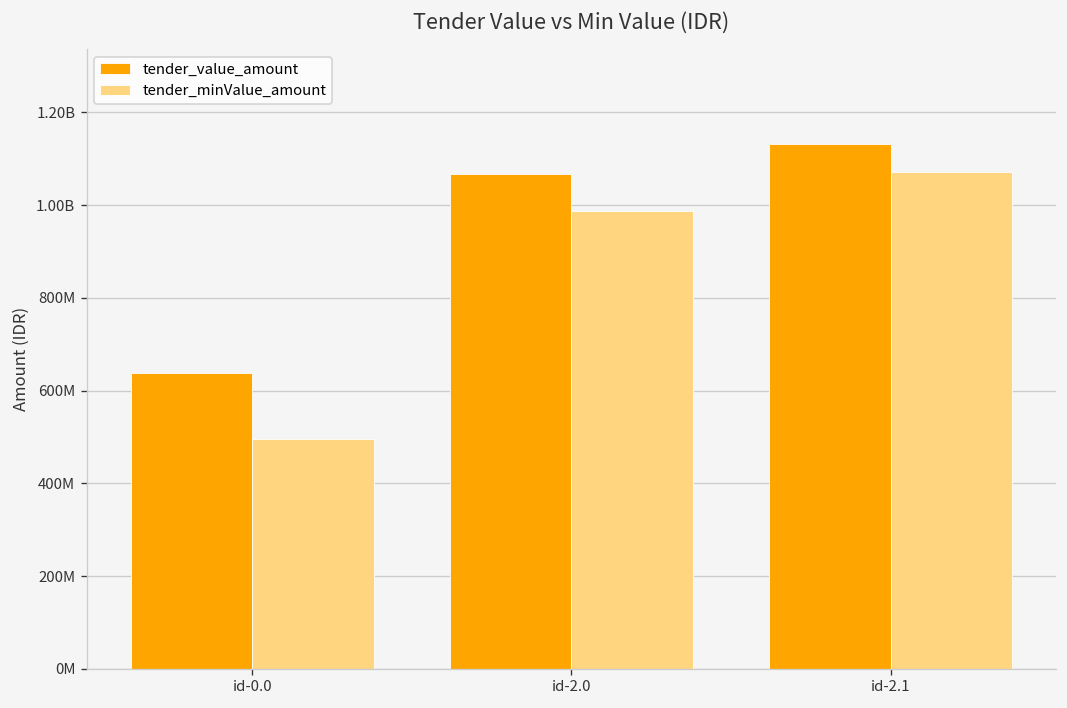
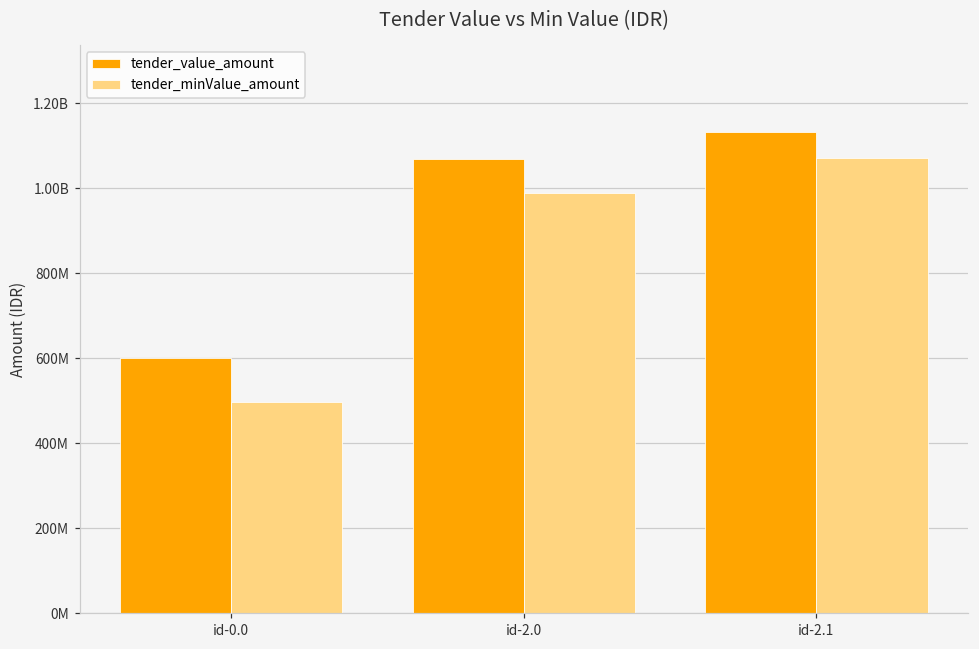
  {
    "tender_value_amount": {
-     "id-0.0": 640000000,
+     "id-0.0": 600000000,
      "id-2.0": 1070000000,
      "id-2.1": 1130000000
    },
    "tender_minValue_amount": {
      "id-0.0": 500000000,
      "id-2.0": 990000000,
      "id-2.1": 1070000000
    }
  }
